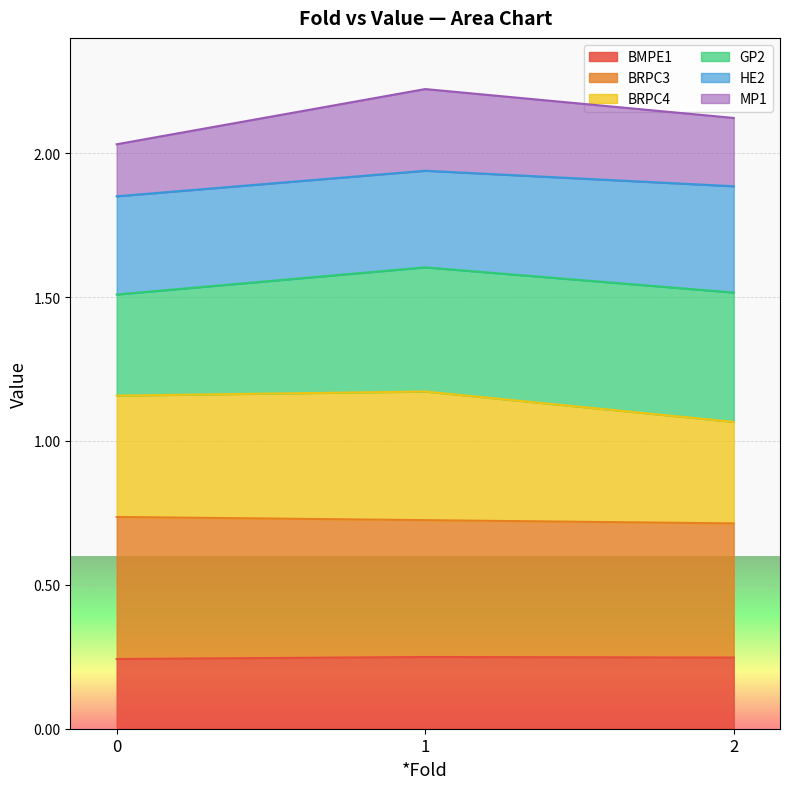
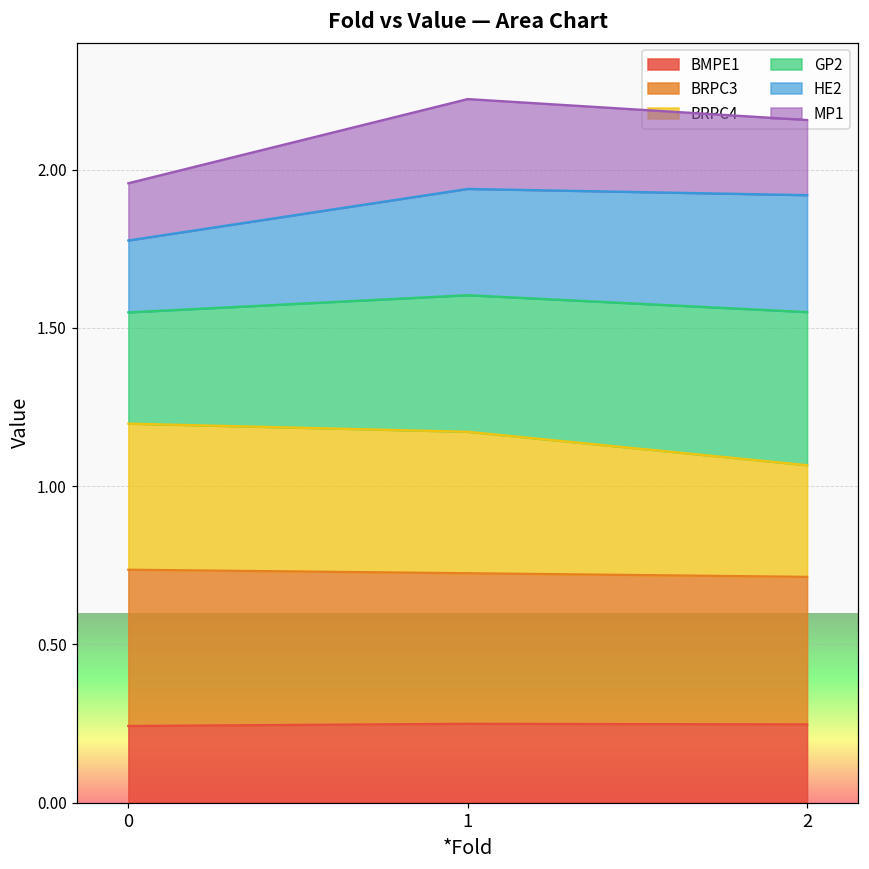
  {
    "BRPC4": {
-     "0": 0.42,
+     "0": 0.46,
      "1": 0.45,
      "2": 0.35
    },
    "GP2": {
      "0": 0.35,
      "1": 0.43,
-     "2": 0.45
+     "2": 0.48
    },
    "HE2": {
-     "0": 0.34,
+     "0": 0.23,
      "1": 0.34,
      "2": 0.37
    },
    "MP1": {
      "0": 0.18,
      "1": 0.28
    }
  }
